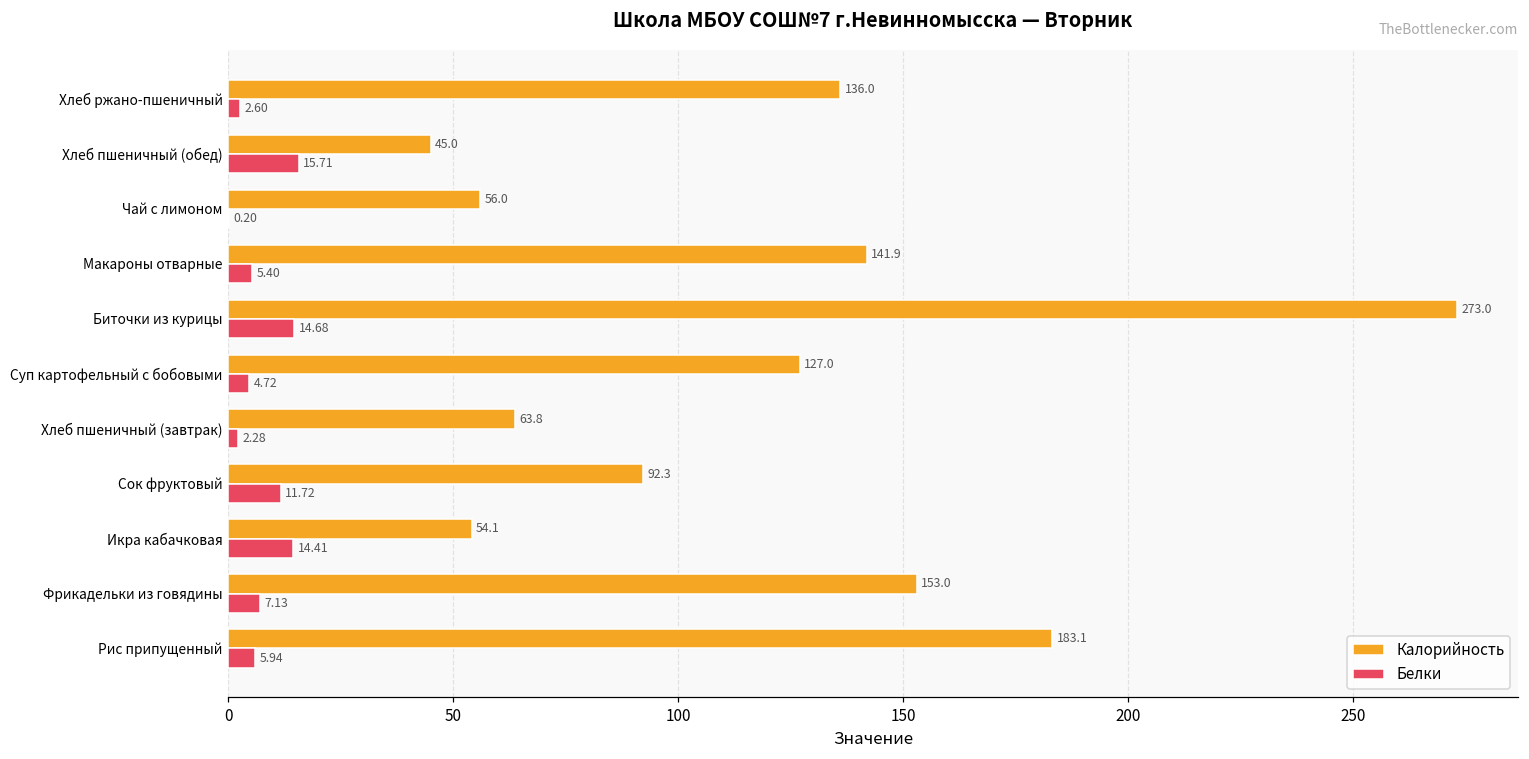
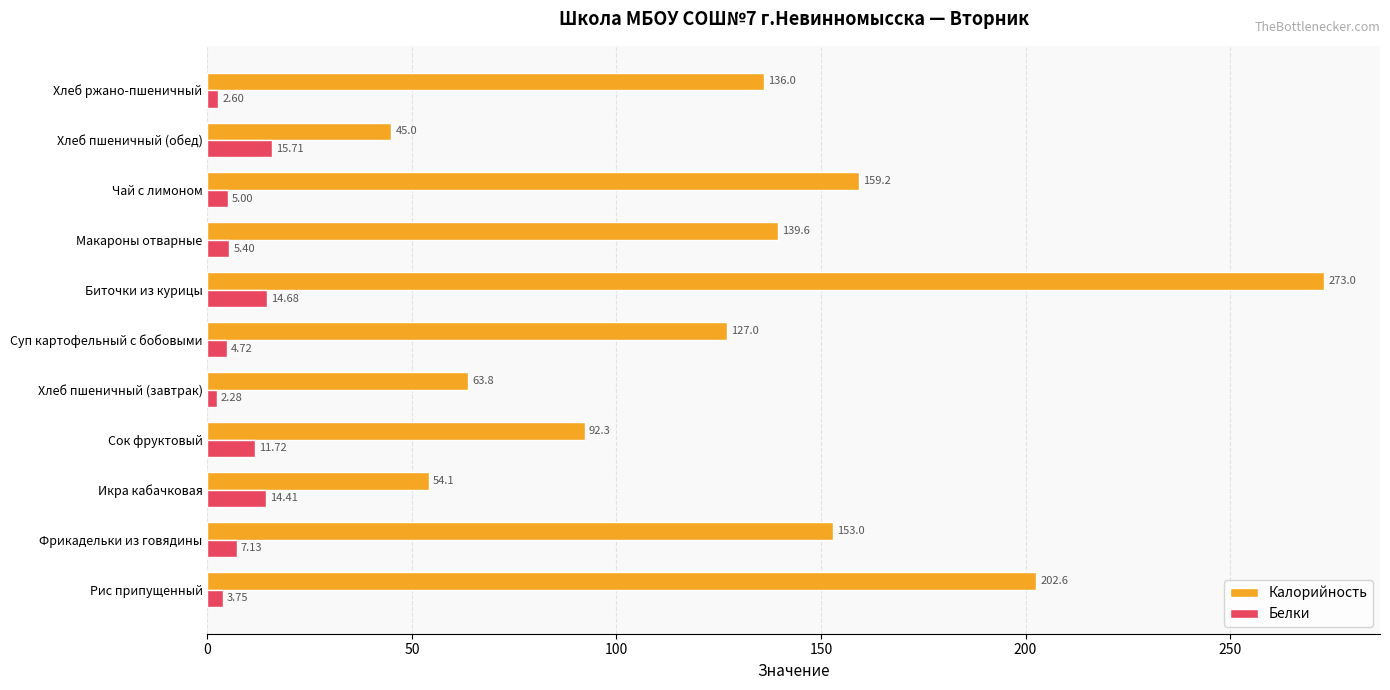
  {
    "Калорийность": {
      "Хлеб ржано-пшеничный": 136.0,
      "Хлеб пшеничный (обед)": 45.0,
-     "Чай с лимоном": 56.0,
-     "Макароны отварные": 141.9,
+     "Чай с лимоном": 159.2,
+     "Макароны отварные": 139.6,
      "Биточки из курицы": 273.0,
      "Суп картофельный с бобовыми": 127.0,
      "Хлеб пшеничный (завтрак)": 63.8,
      "Сок фруктовый": 92.3,
      "Икра кабачковая": 54.1,
      "Фрикадельки из говядины": 153.0,
-     "Рис припущенный": 183.1
+     "Рис припущенный": 202.6
    },
    "Белки": {
      "Хлеб ржано-пшеничный": 2.60,
      "Хлеб пшеничный (обед)": 15.71,
-     "Чай с лимоном": 0.20,
+     "Чай с лимоном": 5.00,
      "Макароны отварные": 5.40,
      "Биточки из курицы": 14.68,
      "Суп картофельный с бобовыми": 4.72,
      "Хлеб пшеничный (завтрак)": 2.28,
      "Сок фруктовый": 11.72,
      "Икра кабачковая": 14.41,
      "Фрикадельки из говядины": 7.13,
-     "Рис припущенный": 5.94
+     "Рис припущенный": 3.75
    }
  }
